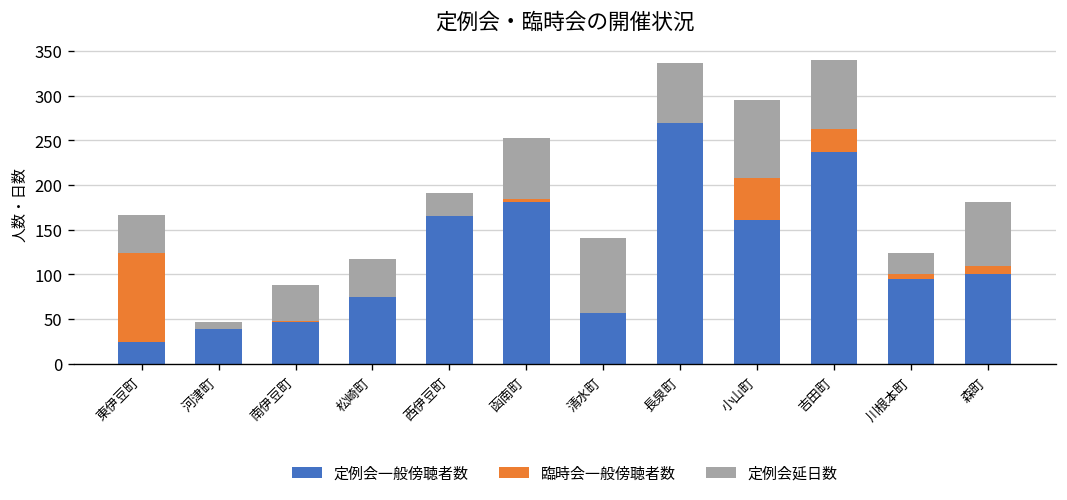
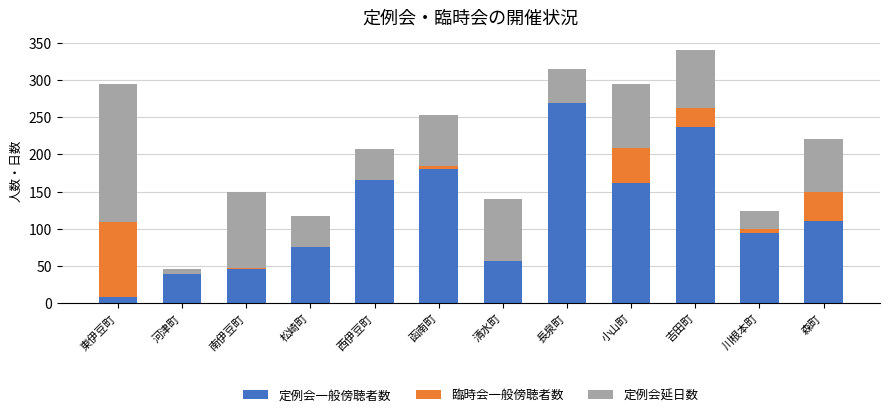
  {
    "定例会一般傍聴者数": {
-     "東伊豆町": 20,
+     "東伊豆町": 10,
      "河津町": 40,
      "南伊豆町": 50,
      "松崎町": 80,
      "西伊豆町": 170,
      "函南町": 180,
      "清水町": 60,
      "長泉町": 270,
      "小山町": 160,
      "吉田町": 240,
      "川根本町": 100,
-     "森町": 100
+     "森町": 110
    },
    "臨時会一般傍聴者数": {
      "東伊豆町": 100,
      "河津町": 0,
      "松崎町": 0,
      "西伊豆町": 0,
      "清水町": 0,
      "長泉町": 0,
      "小山町": 50,
      "吉田町": 30,
      "川根本町": 10,
-     "森町": 10
+     "森町": 40
    },
    "定例会延日数": {
-     "東伊豆町": 40,
+     "東伊豆町": 190,
      "河津町": 10,
-     "南伊豆町": 40,
+     "南伊豆町": 100,
      "松崎町": 40,
-     "西伊豆町": 30,
+     "西伊豆町": 40,
      "函南町": 70,
      "清水町": 80,
-     "長泉町": 70,
+     "長泉町": 50,
      "小山町": 90,
      "吉田町": 80,
      "川根本町": 20,
      "森町": 70
    }
  }
